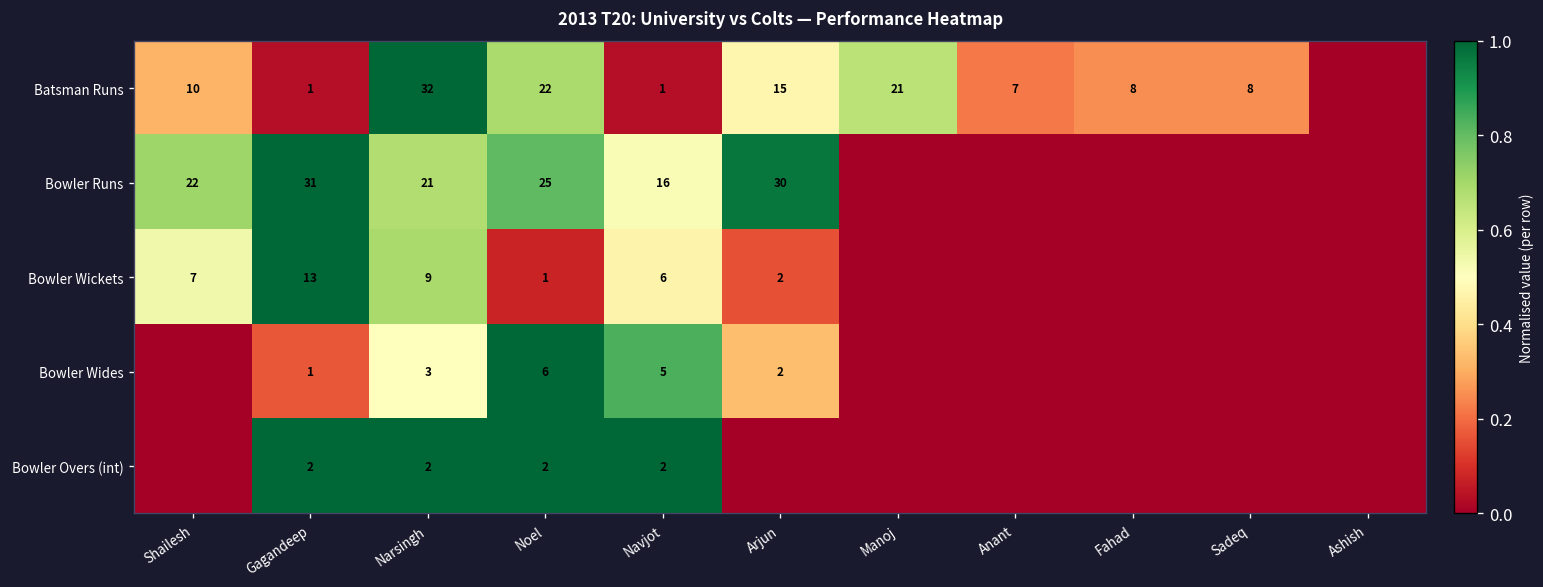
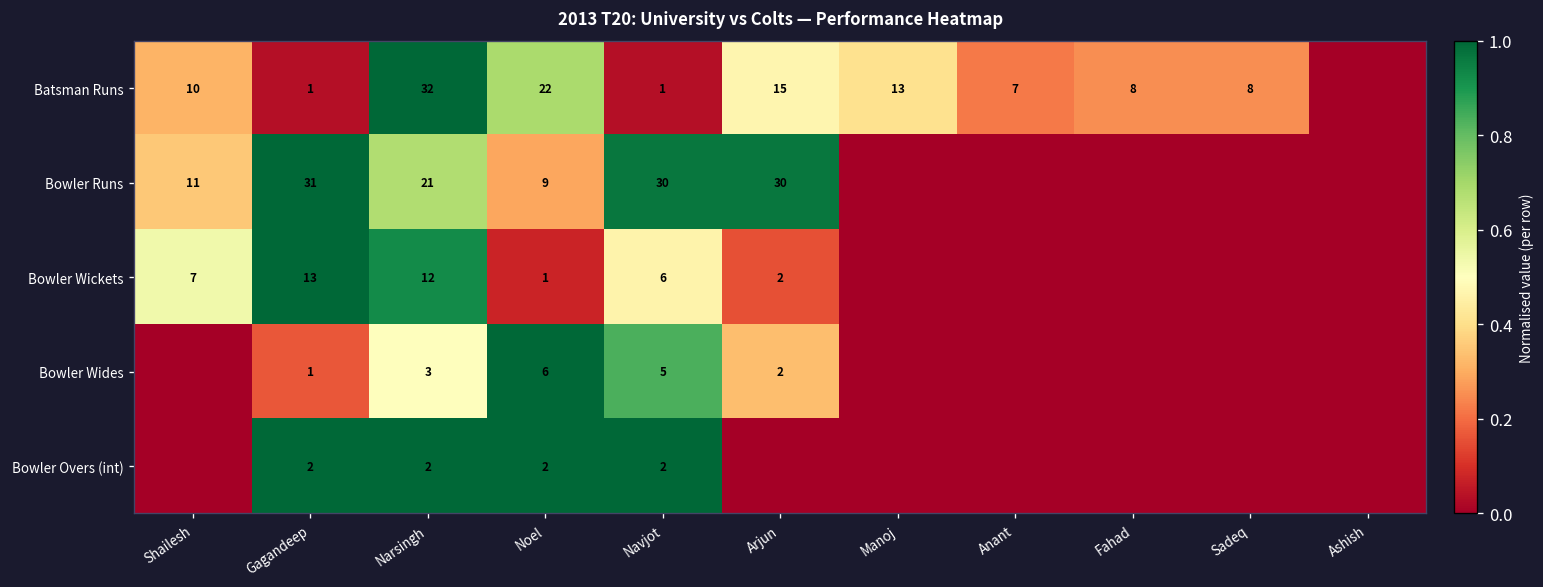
  {
    "Batsman Runs": {
      "Shailesh": 10,
      "Gagandeep": 1,
      "Narsingh": 32,
      "Noel": 22,
      "Navjot": 1,
      "Arjun": 15,
-     "Manoj": 21,
+     "Manoj": 13,
      "Anant": 7,
      "Fahad": 8,
      "Sadeq": 8
    },
    "Bowler Runs": {
-     "Shailesh": 22,
+     "Shailesh": 11,
      "Gagandeep": 31,
      "Narsingh": 21,
-     "Noel": 25,
-     "Navjot": 16,
+     "Noel": 9,
+     "Navjot": 30,
      "Arjun": 30
    },
    "Bowler Wickets": {
      "Shailesh": 7,
      "Gagandeep": 13,
-     "Narsingh": 9,
+     "Narsingh": 12,
      "Noel": 1,
      "Navjot": 6,
      "Arjun": 2
    },
    "Bowler Wides": {
      "Gagandeep": 1,
      "Narsingh": 3,
      "Noel": 6,
      "Navjot": 5,
      "Arjun": 2
    },
    "Bowler Overs (int)": {
      "Gagandeep": 2,
      "Narsingh": 2,
      "Noel": 2,
      "Navjot": 2
    }
  }
